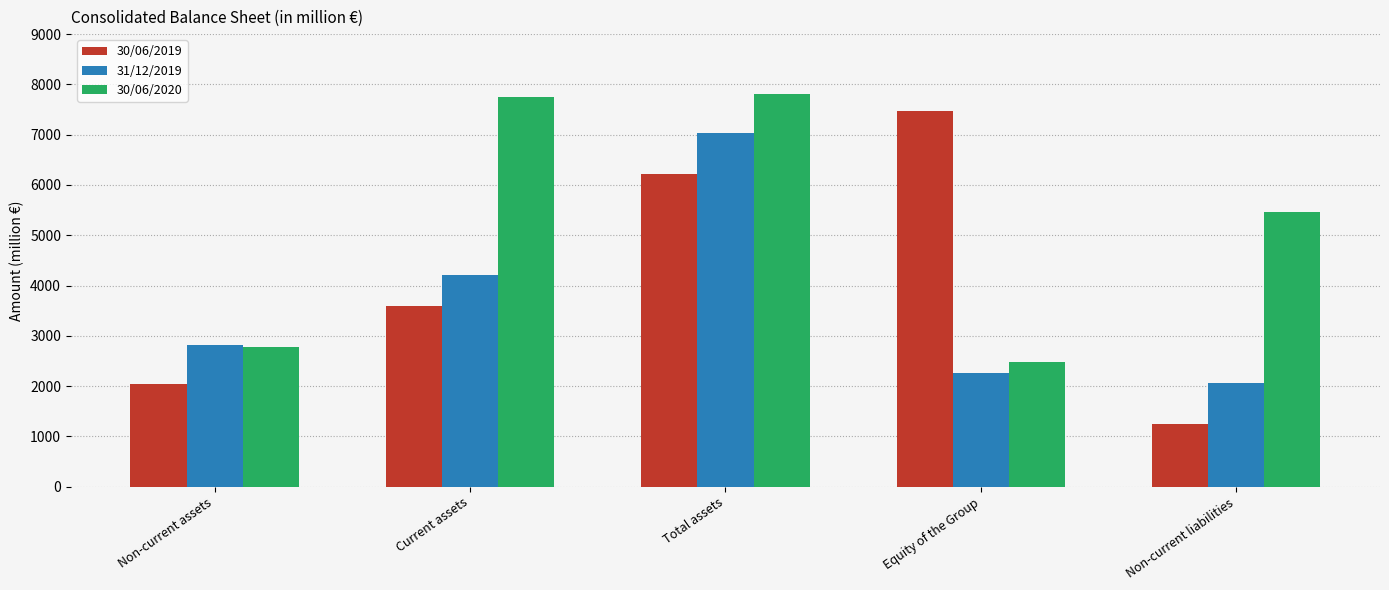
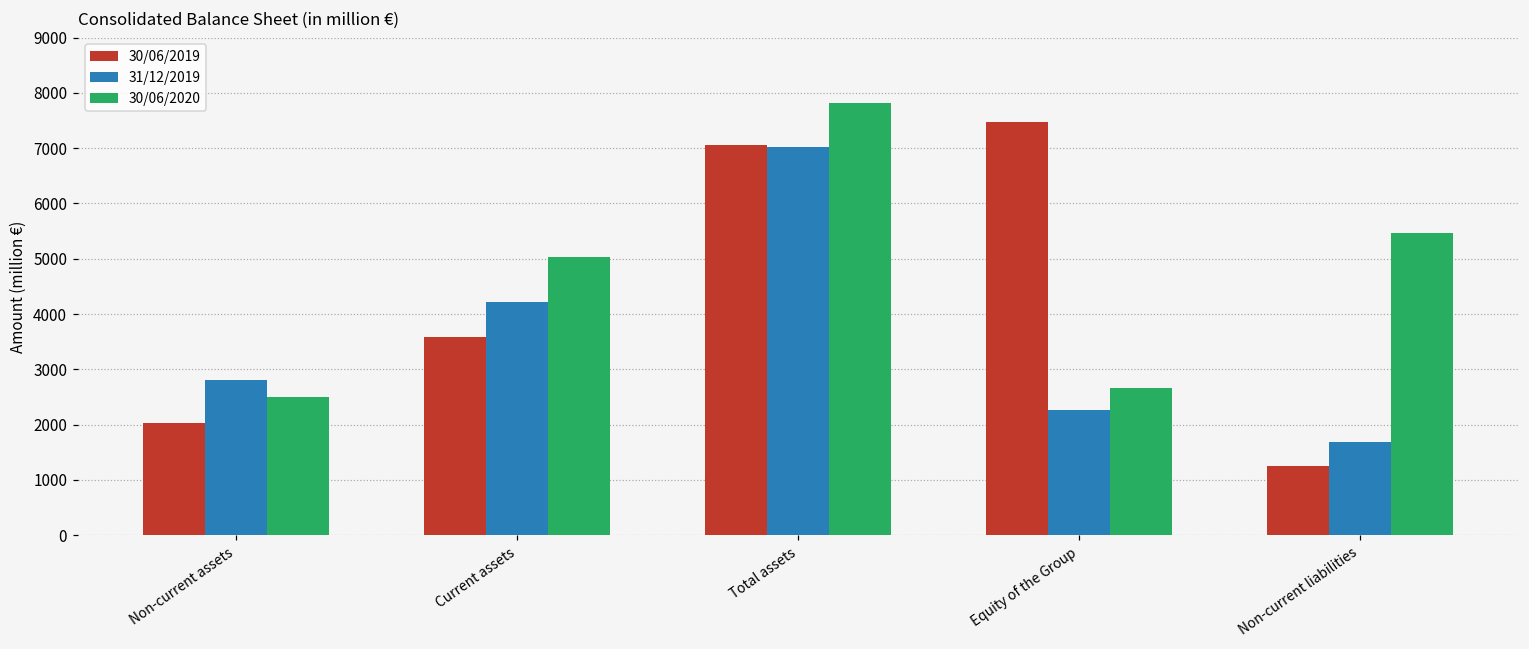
  {
    "30/06/2019": {
      "Non-current assets": 2000,
      "Current assets": 3600,
-     "Total assets": 6200,
+     "Total assets": 7100,
      "Equity of the Group": 7500,
      "Non-current liabilities": 1300
    },
    "31/12/2019": {
      "Non-current assets": 2800,
      "Current assets": 4200,
      "Total assets": 7000,
      "Equity of the Group": 2300,
-     "Non-current liabilities": 2100
+     "Non-current liabilities": 1700
    },
    "30/06/2020": {
-     "Non-current assets": 2800,
-     "Current assets": 7700,
+     "Non-current assets": 2500,
+     "Current assets": 5000,
      "Total assets": 7800,
-     "Equity of the Group": 2500,
+     "Equity of the Group": 2700,
      "Non-current liabilities": 5500
    }
  }
